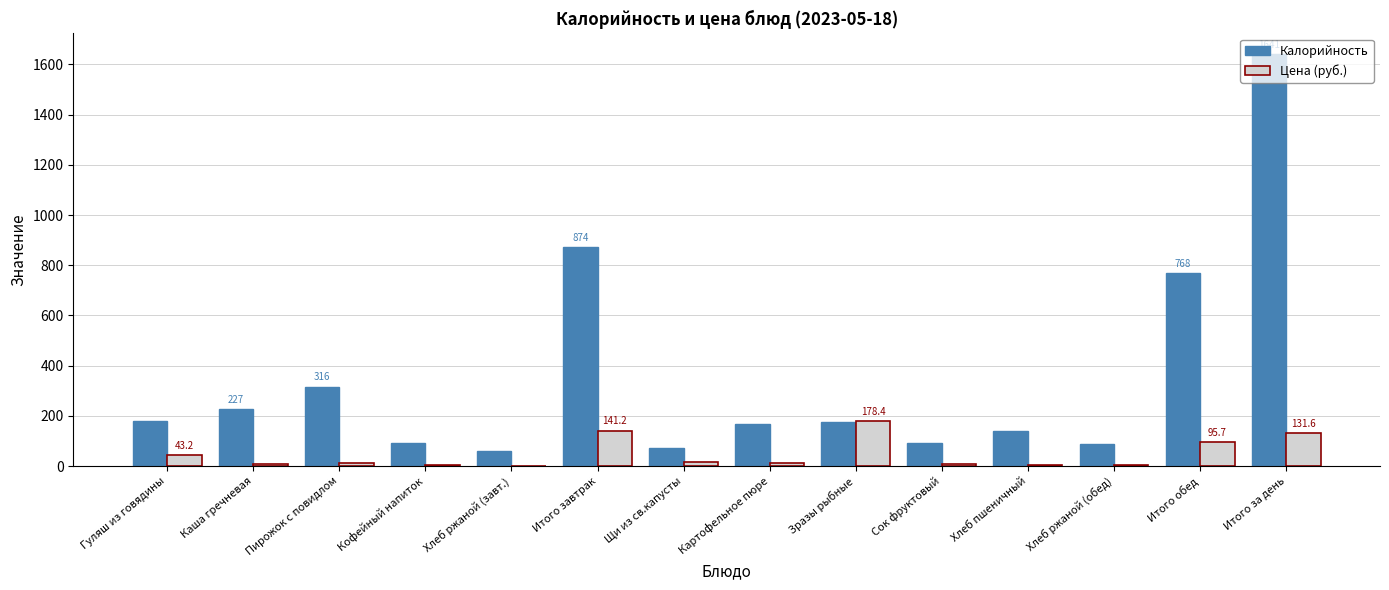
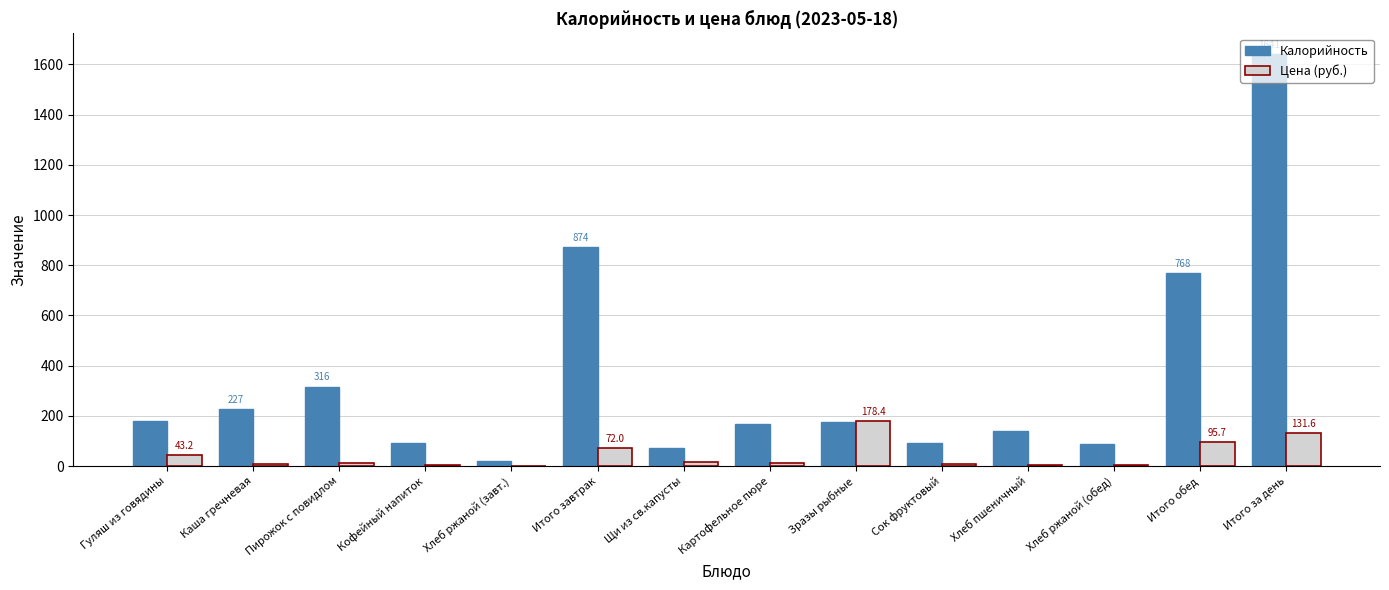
  {
    "Калорийность": {
      "Гуляш из говядины": 180,
      "Кофейный напиток": 90,
-     "Хлеб ржаной (завт.)": 60,
+     "Хлеб ржаной (завт.)": 20,
      "Щи из св.капусты": 70,
      "Картофельное пюре": 170,
      "Зразы рыбные": 180,
      "Сок фруктовый": 90,
      "Хлеб пшеничный": 140,
      "Хлеб ржаной (обед)": 90
    },
    "Цена (руб.)": {
      "Гуляш из говядины": 43.2,
-     "Итого завтрак": 141.2,
+     "Итого завтрак": 72.0,
      "Зразы рыбные": 178.4,
      "Итого обед": 95.7,
      "Итого за день": 131.6
    }
  }
